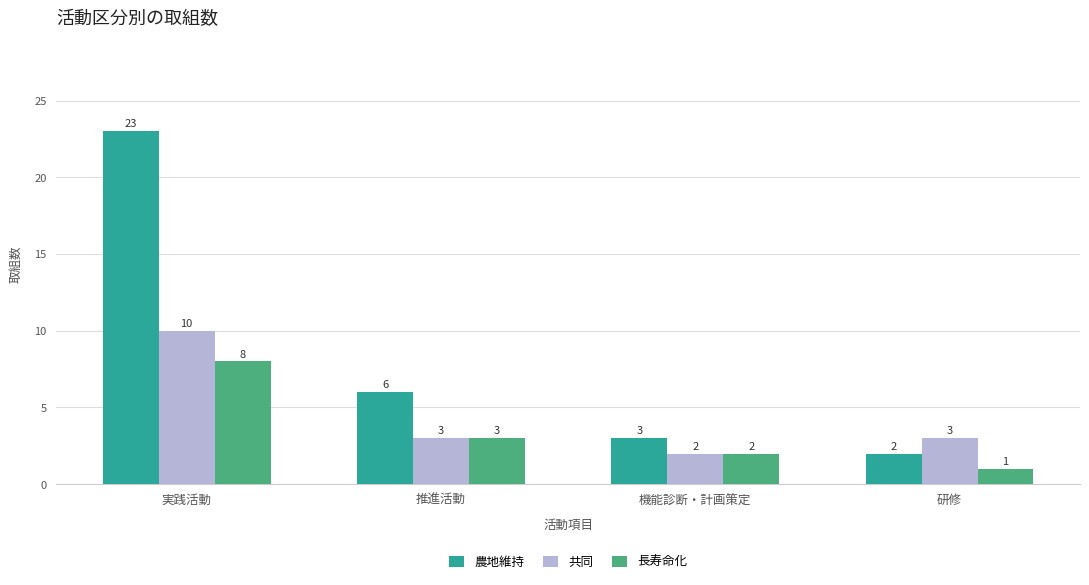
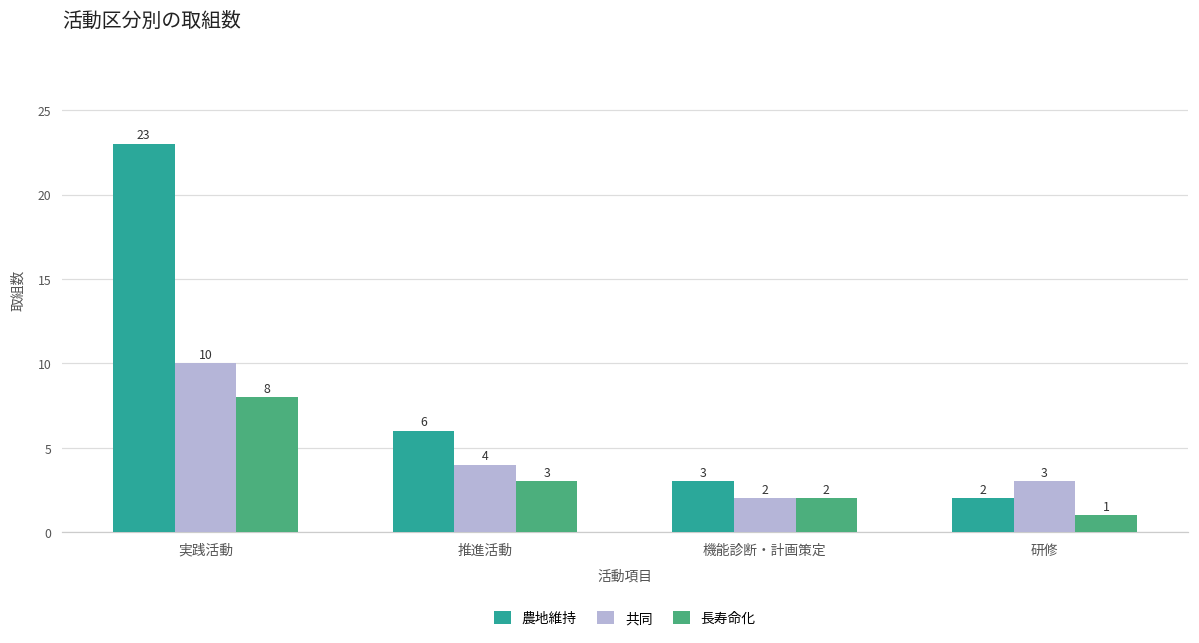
  {
    "共同": {
      "実践活動": 10,
-     "推進活動": 3,
+     "推進活動": 4,
      "機能診断・計画策定": 2,
      "研修": 3
    }
  }
